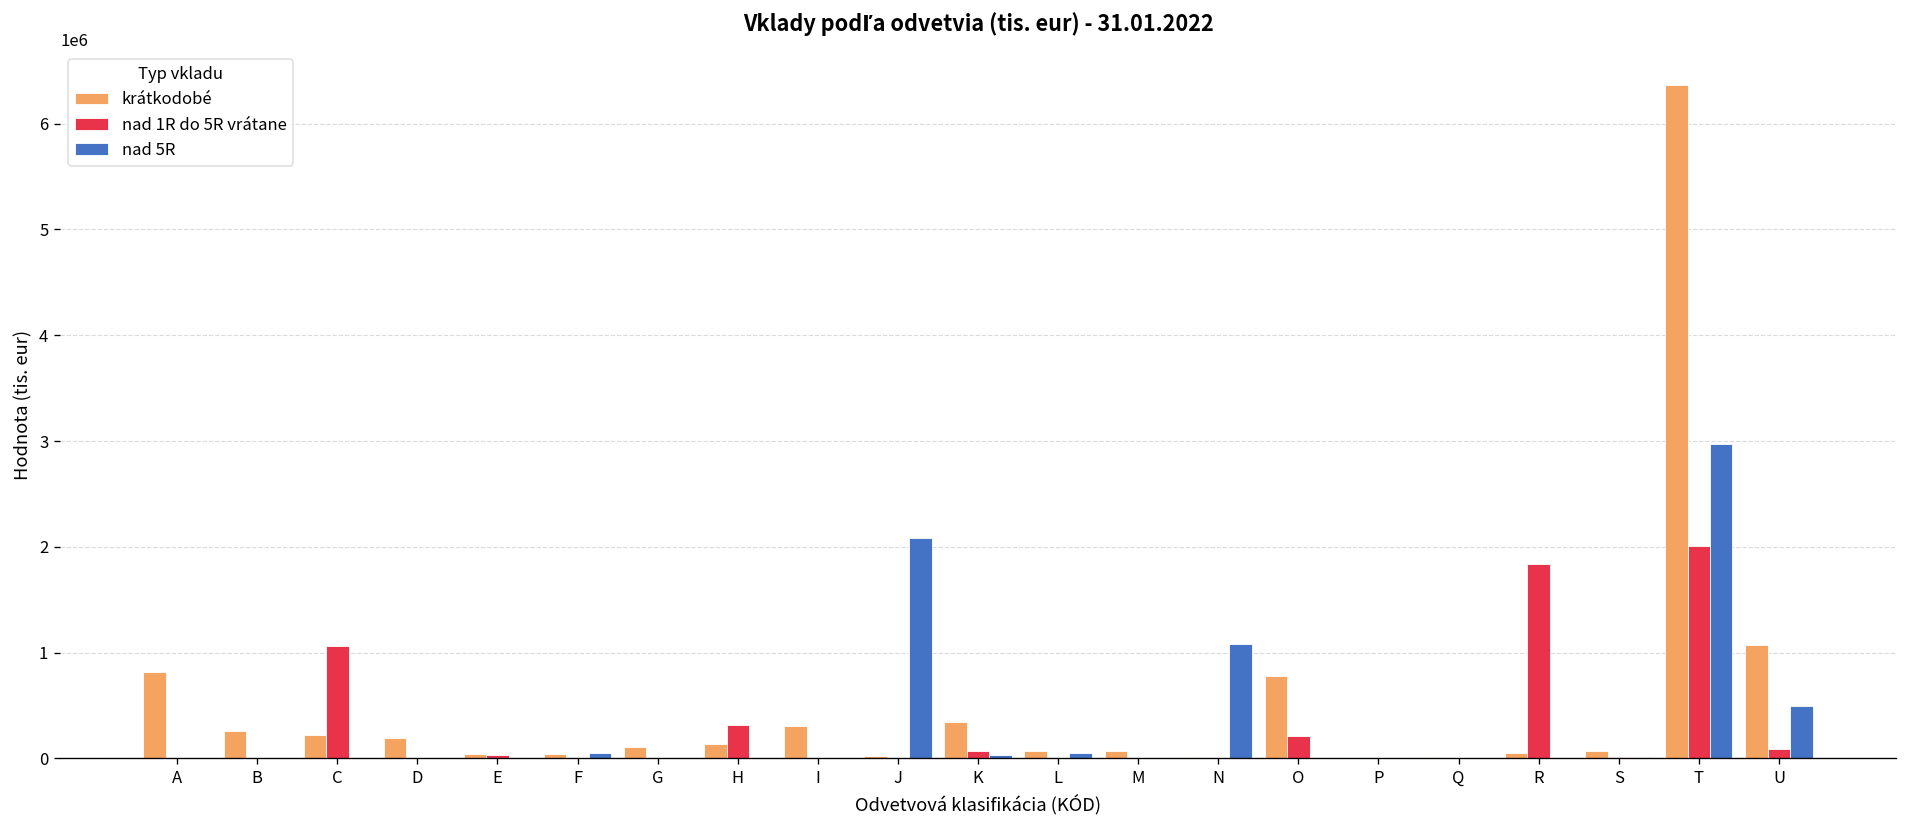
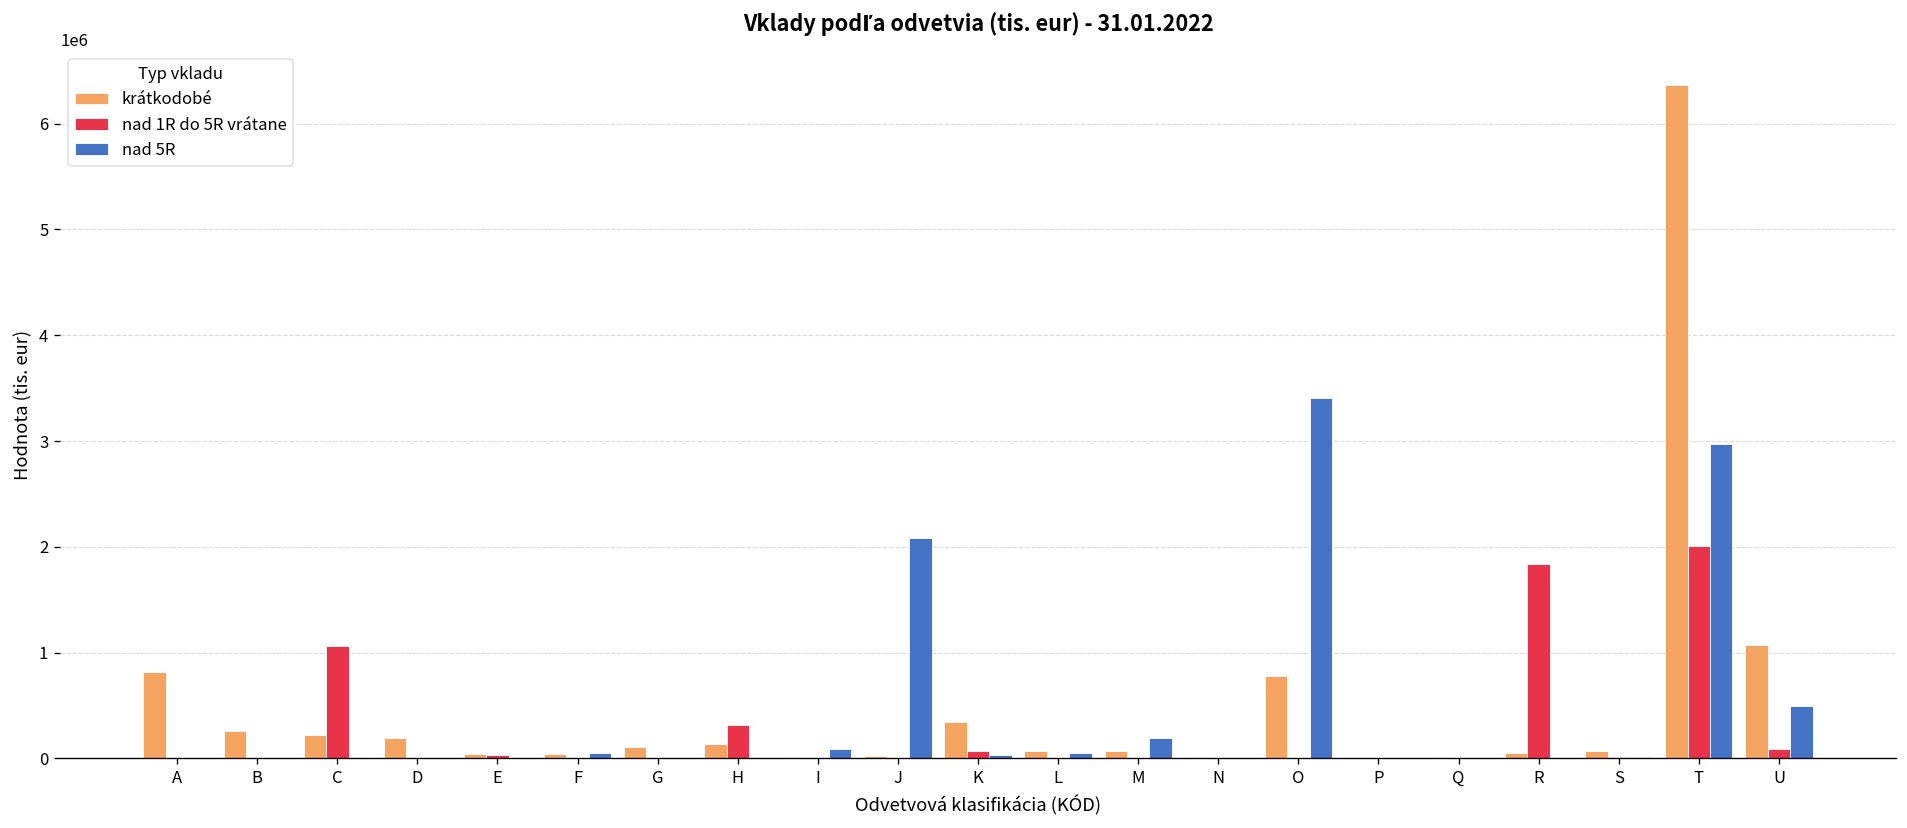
  {
    "krátkodobé": {
      "A": 800000,
      "B": 300000,
      "C": 200000,
      "D": 200000,
      "E": 0,
      "F": 0,
      "G": 100000,
      "H": 100000,
-     "I": 300000,
+     "I": 0,
      "K": 300000,
      "L": 100000,
      "M": 100000,
      "O": 800000,
      "R": 0,
      "S": 100000,
      "T": 6400000,
      "U": 1100000
    },
    "nad 1R do 5R vrátane": {
      "B": 0,
      "C": 1100000,
      "E": 0,
      "H": 300000,
      "K": 100000,
-     "O": 200000,
+     "O": 0,
      "R": 1800000,
      "T": 2000000,
      "U": 100000
    },
    "nad 5R": {
      "A": 0,
      "B": 0,
      "D": 0,
      "E": 0,
      "F": 0,
      "G": 0,
-     "I": 0,
+     "I": 100000,
      "J": 2100000,
      "L": 0,
-     "M": 0,
-     "N": 1100000,
-     "O": 0,
+     "M": 200000,
+     "N": 0,
+     "O": 3400000,
      "P": 0,
      "Q": 0,
      "T": 3000000,
      "U": 500000
    }
  }
